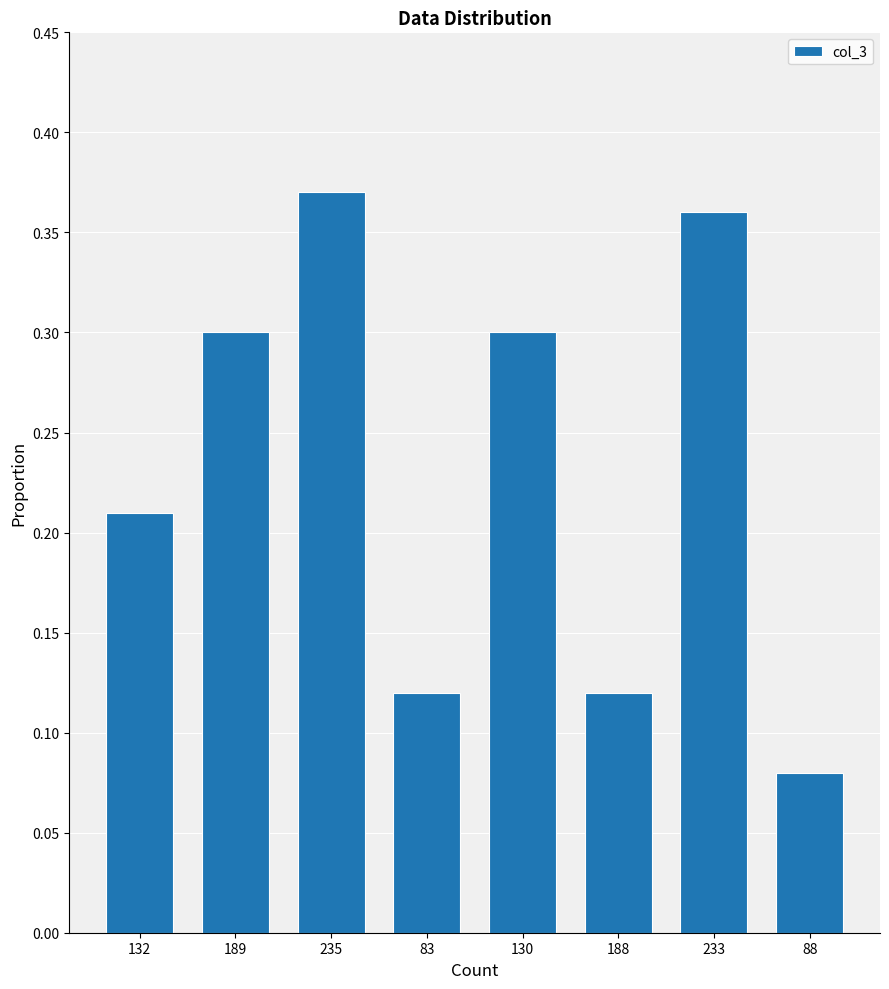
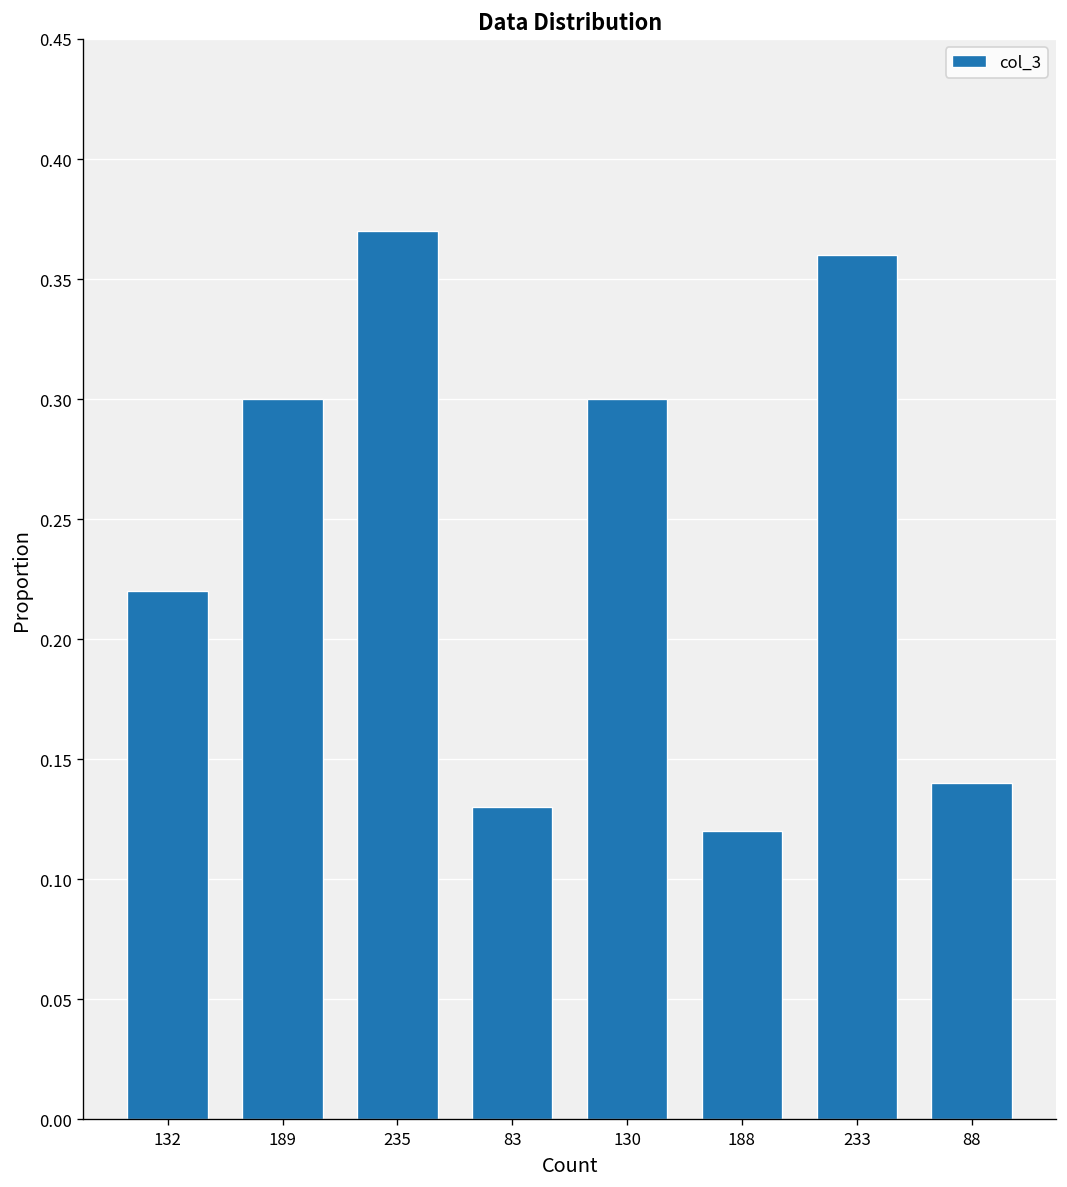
  {
-   "132": 0.21,
+   "132": 0.22,
    "189": 0.30,
    "235": 0.37,
-   "83": 0.12,
+   "83": 0.13,
    "130": 0.30,
    "188": 0.12,
    "233": 0.36,
-   "88": 0.08
+   "88": 0.14
  }
